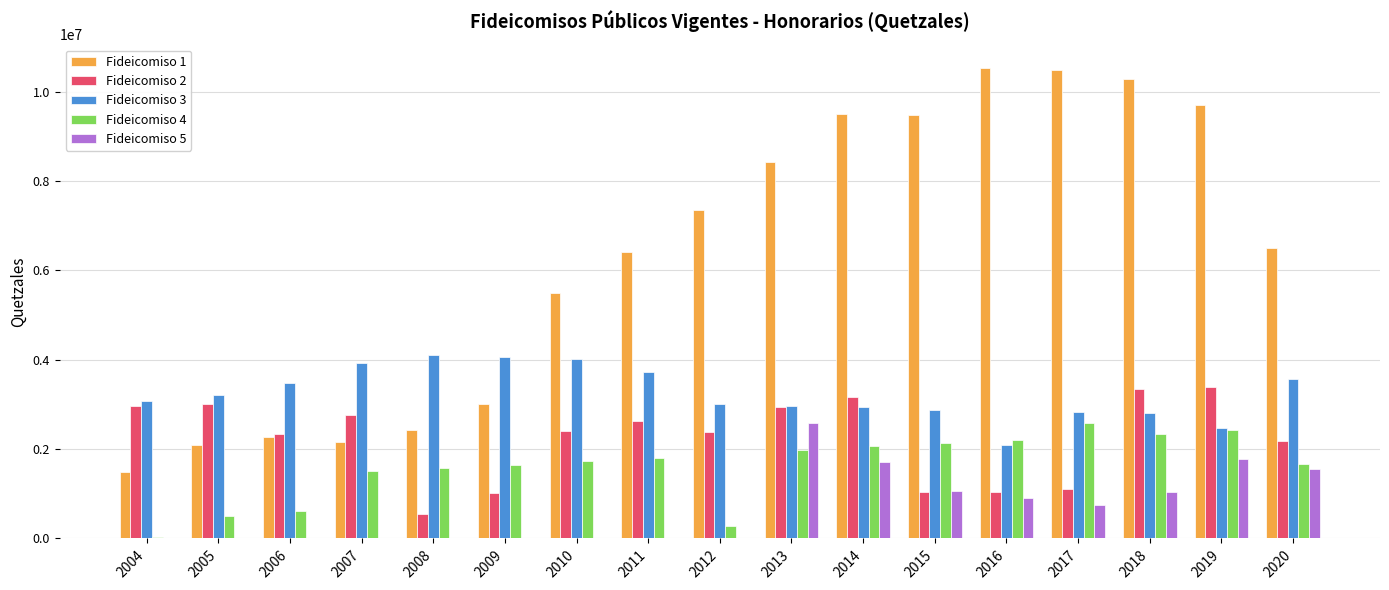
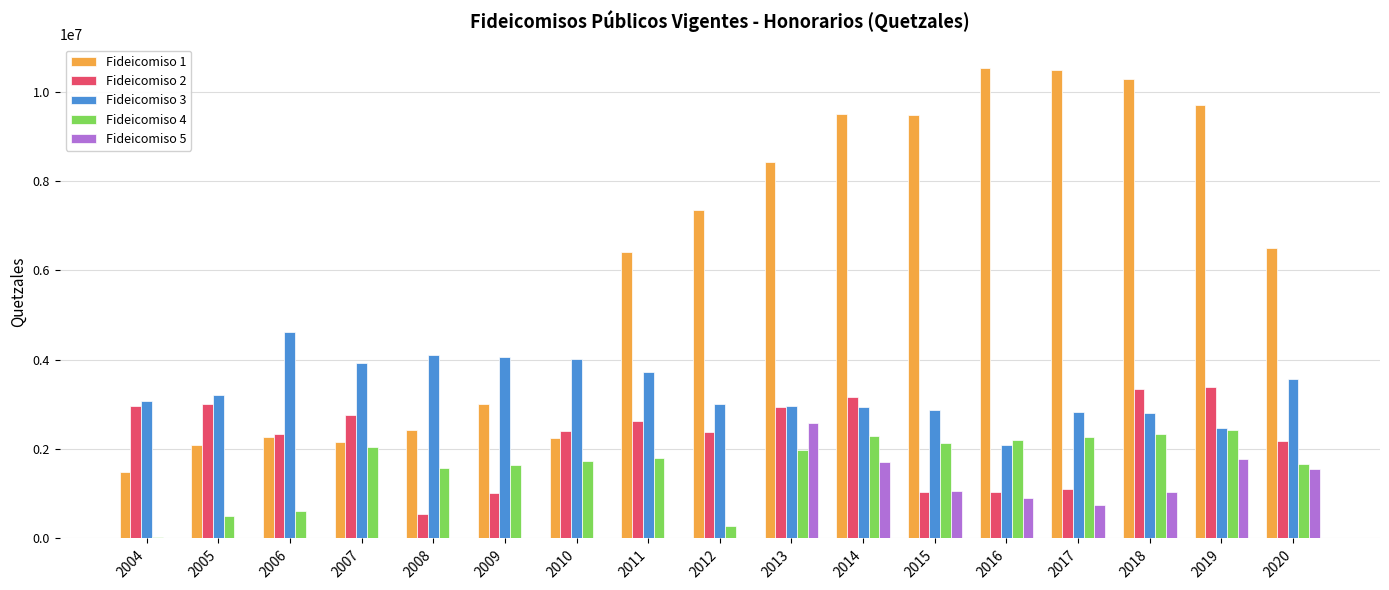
  {
    "Fideicomiso 1": {
      "2004": 1500000,
      "2005": 2100000,
      "2006": 2300000,
      "2007": 2200000,
      "2008": 2400000,
      "2009": 3000000,
-     "2010": 5500000,
+     "2010": 2200000,
      "2011": 6400000,
      "2012": 7400000,
      "2013": 8400000,
      "2014": 9500000,
      "2015": 9500000,
      "2016": 10500000,
      "2017": 10500000,
      "2018": 10300000,
      "2019": 9700000,
      "2020": 6500000
    },
    "Fideicomiso 2": {
      "2004": 3000000,
      "2005": 3000000,
      "2006": 2300000,
      "2007": 2800000,
      "2008": 500000,
      "2009": 1000000,
      "2010": 2400000,
      "2011": 2600000,
      "2012": 2400000,
      "2013": 2900000,
      "2014": 3200000,
      "2015": 1000000,
      "2016": 1000000,
      "2017": 1100000,
      "2018": 3400000,
      "2019": 3400000,
      "2020": 2200000
    },
    "Fideicomiso 3": {
      "2004": 3100000,
      "2005": 3200000,
-     "2006": 3500000,
+     "2006": 4600000,
      "2007": 3900000,
      "2008": 4100000,
      "2009": 4100000,
      "2010": 4000000,
      "2011": 3700000,
      "2012": 3000000,
      "2013": 3000000,
      "2014": 2900000,
      "2015": 2900000,
      "2016": 2100000,
      "2017": 2800000,
      "2018": 2800000,
      "2019": 2500000,
      "2020": 3600000
    },
    "Fideicomiso 4": {
      "2005": 500000,
      "2006": 600000,
-     "2007": 1500000,
+     "2007": 2100000,
      "2008": 1600000,
      "2009": 1600000,
      "2010": 1700000,
      "2011": 1800000,
      "2012": 300000,
      "2013": 2000000,
-     "2014": 2100000,
+     "2014": 2300000,
      "2015": 2100000,
      "2016": 2200000,
-     "2017": 2600000,
+     "2017": 2300000,
      "2018": 2300000,
      "2019": 2400000,
      "2020": 1700000
    },
    "Fideicomiso 5": {
      "2004": 0,
      "2005": 0,
      "2006": 0,
      "2007": 0,
      "2008": 0,
      "2009": 0,
      "2010": 0,
      "2011": 0,
      "2012": 0,
      "2013": 2600000,
      "2014": 1700000,
      "2015": 1100000,
      "2016": 900000,
      "2017": 800000,
      "2018": 1000000,
      "2019": 1800000,
      "2020": 1500000
    }
  }
